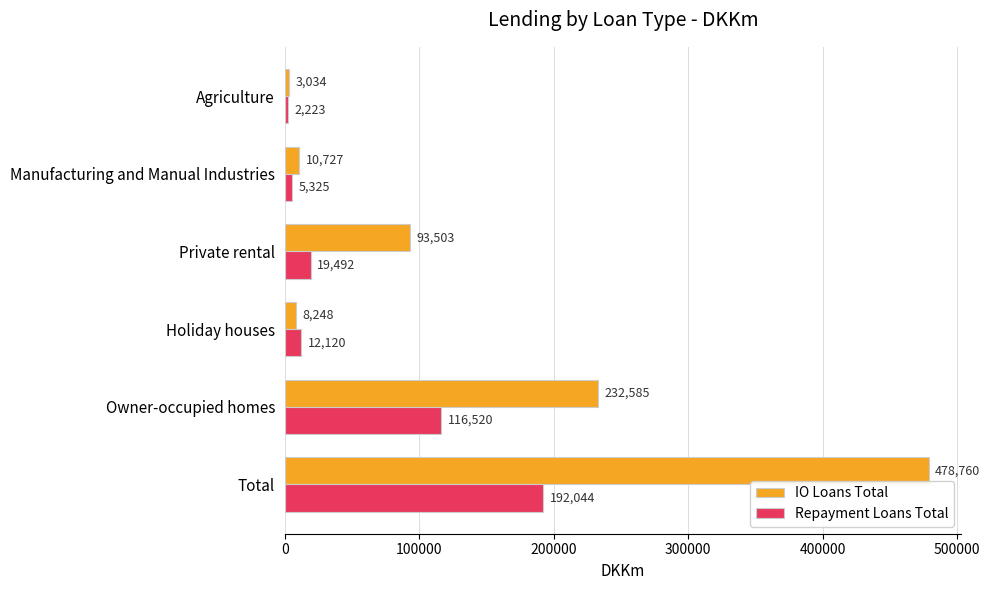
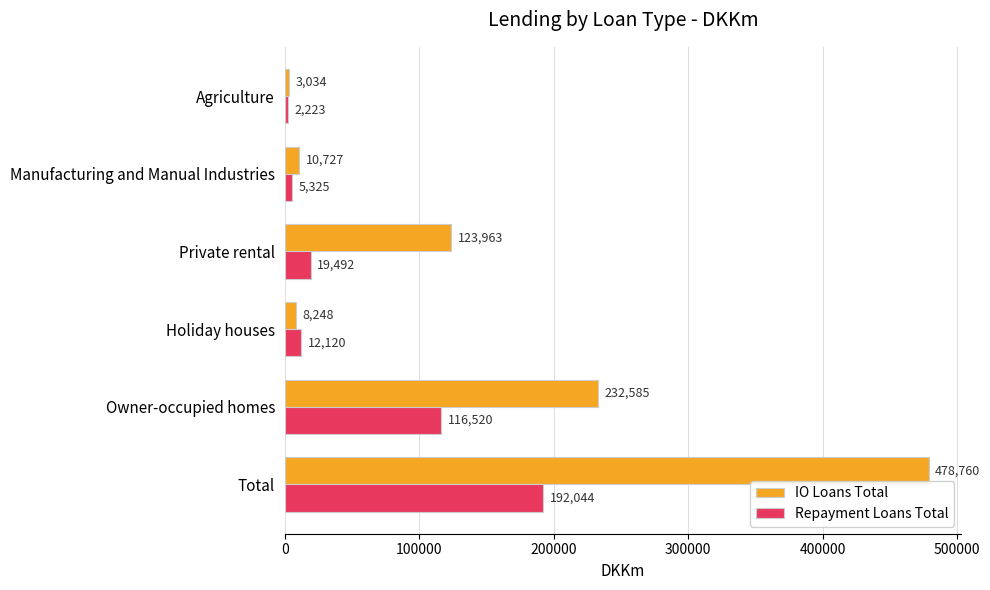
  {
    "IO Loans Total": {
      "Agriculture": "3,034",
      "Manufacturing and Manual Industries": "10,727",
-     "Private rental": "93,503",
+     "Private rental": "123,963",
      "Holiday houses": "8,248",
      "Owner-occupied homes": "232,585",
      "Total": "478,760"
    },
    "Repayment Loans Total": {
      "Agriculture": "2,223",
      "Manufacturing and Manual Industries": "5,325",
      "Private rental": "19,492",
      "Holiday houses": "12,120",
      "Owner-occupied homes": "116,520",
      "Total": "192,044"
    }
  }
